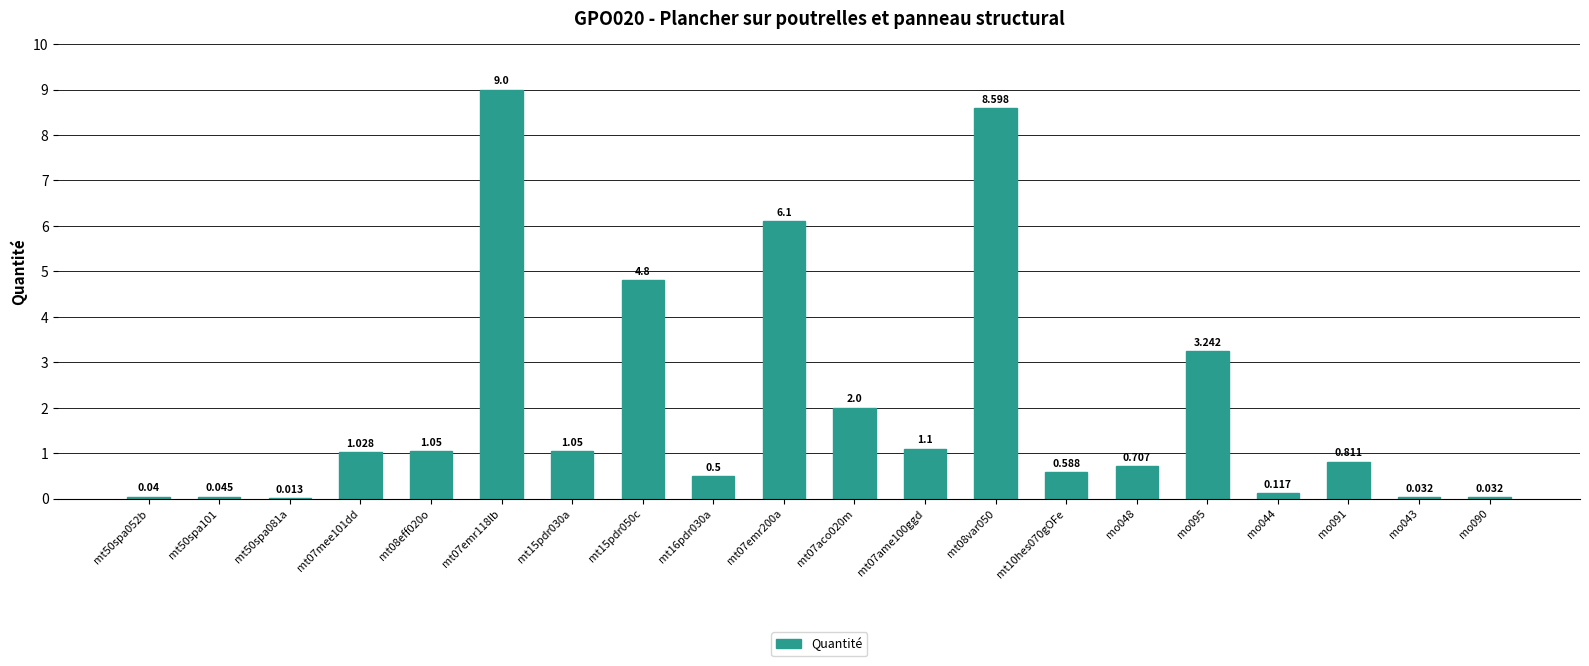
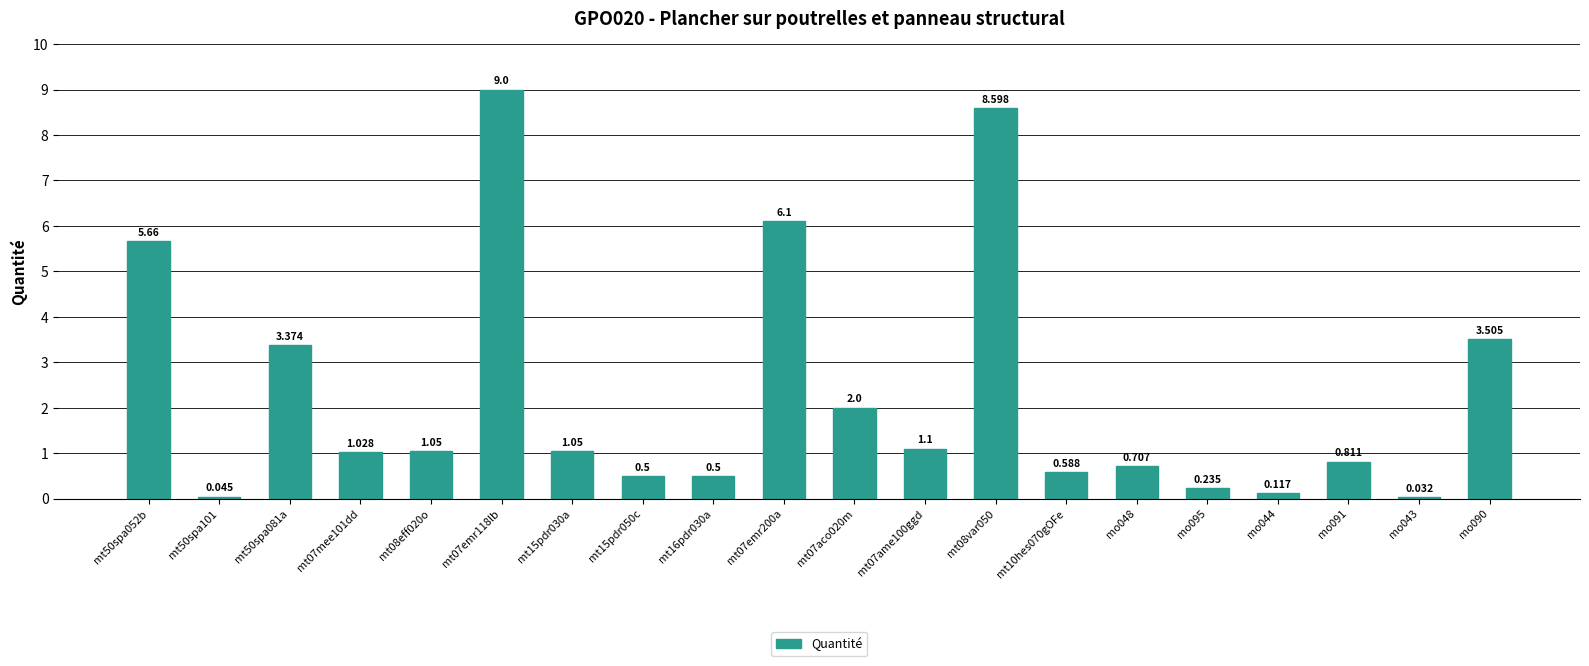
  {
-   "mt50spa052b": 0.04,
+   "mt50spa052b": 5.66,
    "mt50spa101": 0.045,
-   "mt50spa081a": 0.013,
+   "mt50spa081a": 3.374,
    "mt07mee101dd": 1.028,
    "mt08eff020o": 1.05,
    "mt07emr118lb": 9.0,
    "mt15pdr030a": 1.05,
-   "mt15pdr050c": 4.8,
+   "mt15pdr050c": 0.5,
    "mt16pdr030a": 0.5,
    "mt07emr200a": 6.1,
    "mt07aco020m": 2.0,
    "mt07ame100ggd": 1.1,
    "mt08var050": 8.598,
    "mt10hes070gOFe": 0.588,
    "mo048": 0.707,
-   "mo095": 3.242,
+   "mo095": 0.235,
    "mo044": 0.117,
    "mo091": 0.811,
    "mo043": 0.032,
-   "mo090": 0.032
+   "mo090": 3.505
  }
